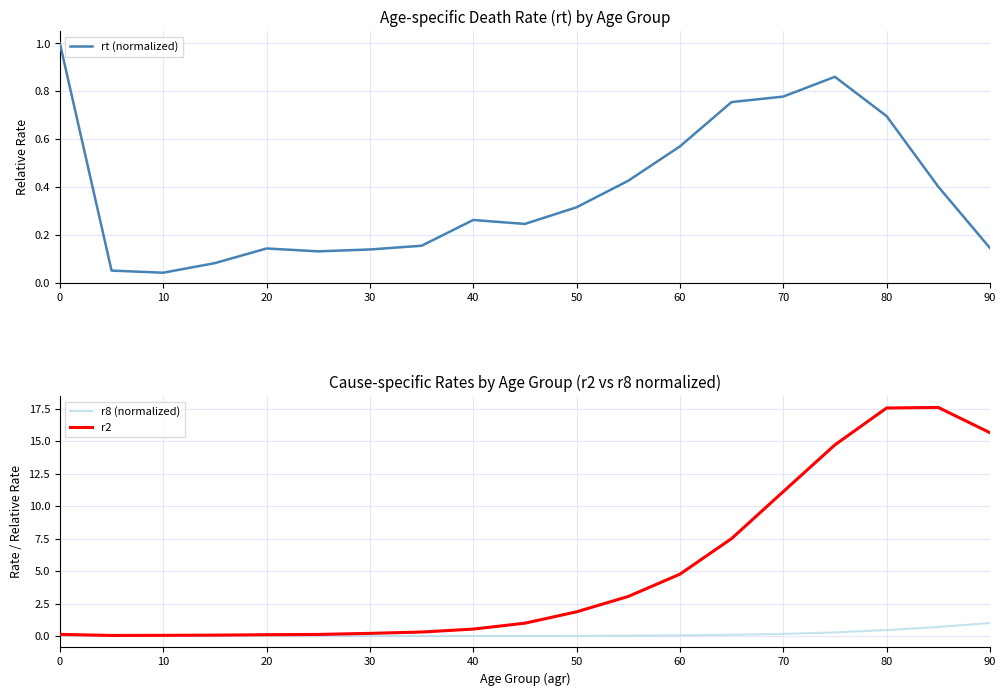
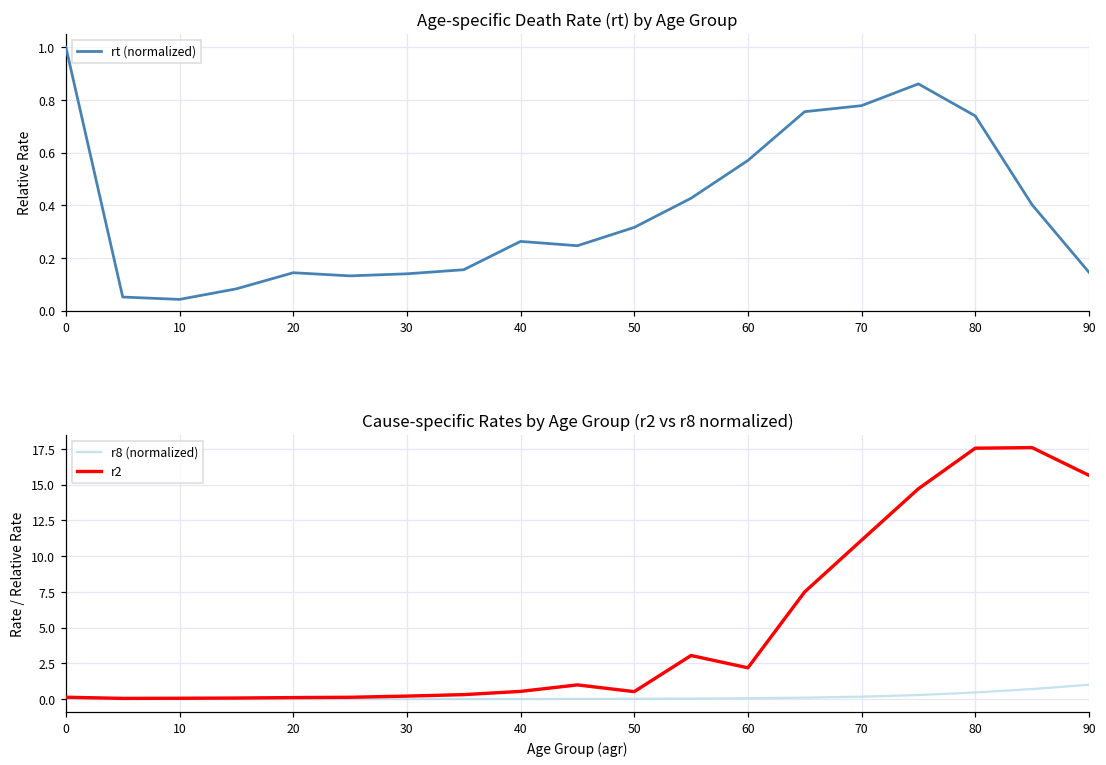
  {
    "Age-specific Death Rate (rt) by Age Group": {
      "0": 1.00,
      "10": 0.04,
      "20": 0.14,
      "30": 0.14,
      "40": 0.26,
      "50": 0.32,
      "60": 0.57,
      "70": 0.78,
-     "80": 0.70,
+     "80": 0.74,
      "90": 0.15
    },
    "Cause-specific Rates by Age Group (r2 vs r8 normalized)": {
      "r8 (normalized)": {
        "30": 0.0,
        "40": 0.0,
        "50": 0.0,
        "60": 0.1,
        "70": 0.2,
        "80": 0.5,
        "90": 1.0
      },
      "r2": {
        "30": 0.2,
        "40": 0.5,
-       "50": 1.9,
-       "60": 4.8,
+       "50": 0.5,
+       "60": 2.2,
        "70": 11.1,
        "80": 17.6,
        "90": 15.7
      }
    }
  }
